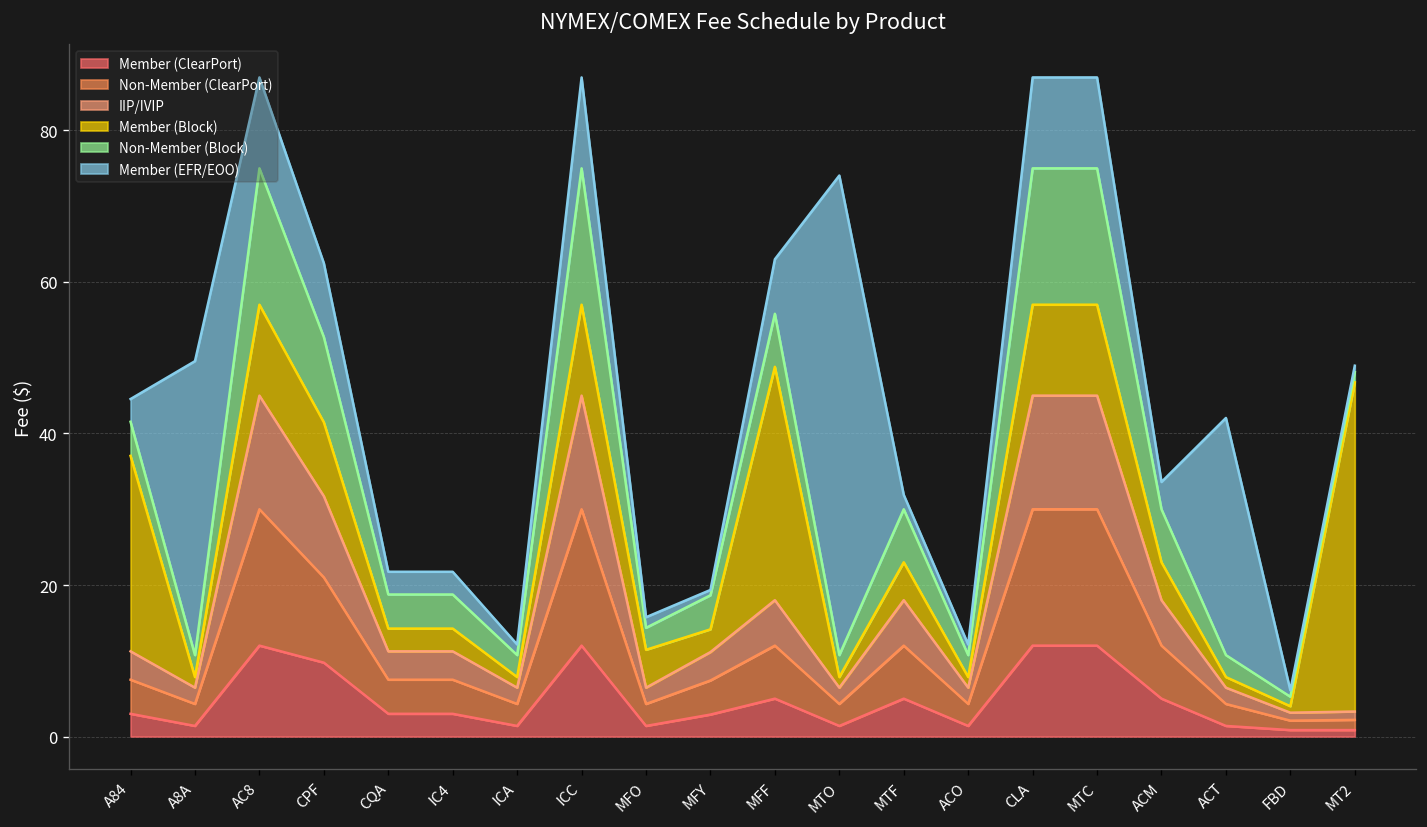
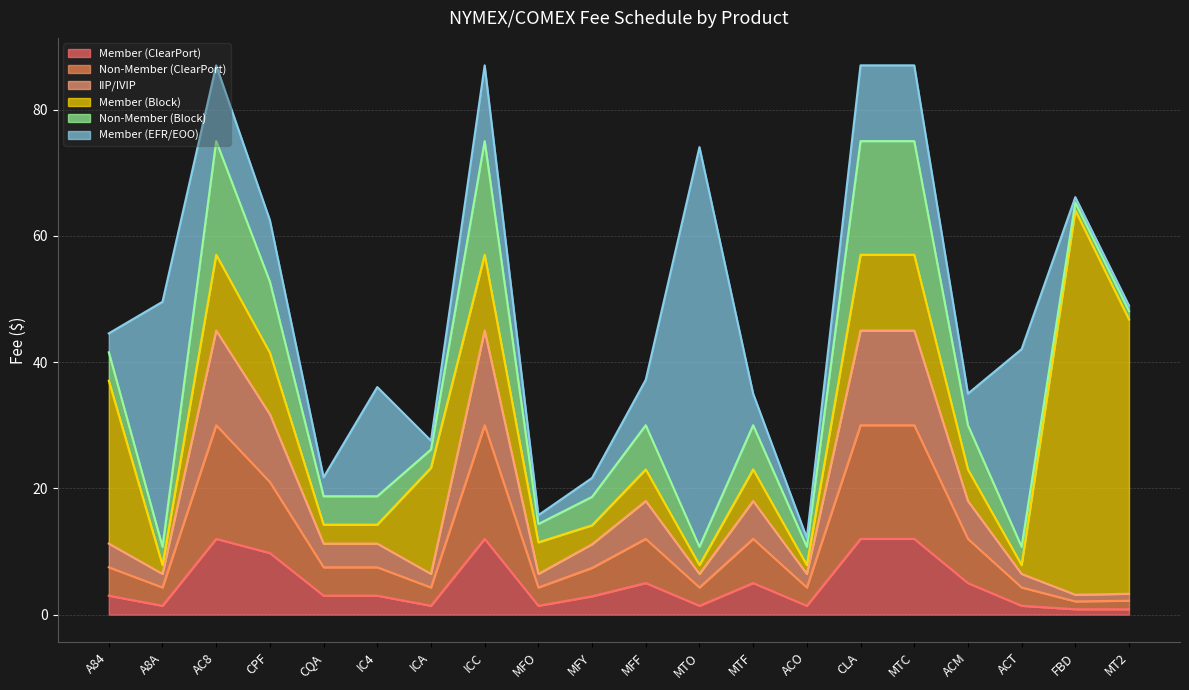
  {
    "Member (Block)": {
      "A84": 26,
      "A8A": 1,
      "AC8": 12,
      "CPF": 10,
      "CQA": 3,
      "IC4": 3,
-     "ICA": 1,
+     "ICA": 17,
      "ICC": 12,
      "MFO": 5,
      "MFY": 3,
-     "MFF": 31,
+     "MFF": 5,
      "MTO": 1,
      "MTF": 5,
      "ACO": 1,
      "CLA": 12,
      "MTC": 12,
      "ACM": 5,
      "ACT": 1,
-     "FBD": 1,
+     "FBD": 61,
      "MT2": 43
    },
    "Non-Member (Block)": {
      "A84": 5,
      "A8A": 3,
      "CPF": 11,
      "CQA": 5,
      "IC4": 5,
      "ICA": 3,
      "ICC": 18,
      "MFO": 3,
      "MFY": 4,
      "MFF": 7,
      "MTO": 3,
      "MTF": 7,
      "ACO": 3,
      "CLA": 18,
      "MTC": 18,
      "ACM": 7,
      "ACT": 3,
      "FBD": 1,
      "MT2": 1
    },
    "Member (EFR/EOO)": {
      "A84": 3,
      "A8A": 39,
      "CPF": 10,
      "CQA": 3,
-     "IC4": 3,
+     "IC4": 17,
      "ICA": 1,
      "ICC": 12,
      "MFO": 1,
-     "MFY": 1,
+     "MFY": 3,
      "MFF": 7,
      "MTO": 63,
-     "MTF": 2,
+     "MTF": 5,
      "ACO": 1,
      "CLA": 12,
      "MTC": 12,
-     "ACM": 4,
+     "ACM": 5,
      "ACT": 31,
      "FBD": 1,
      "MT2": 1
    }
  }
